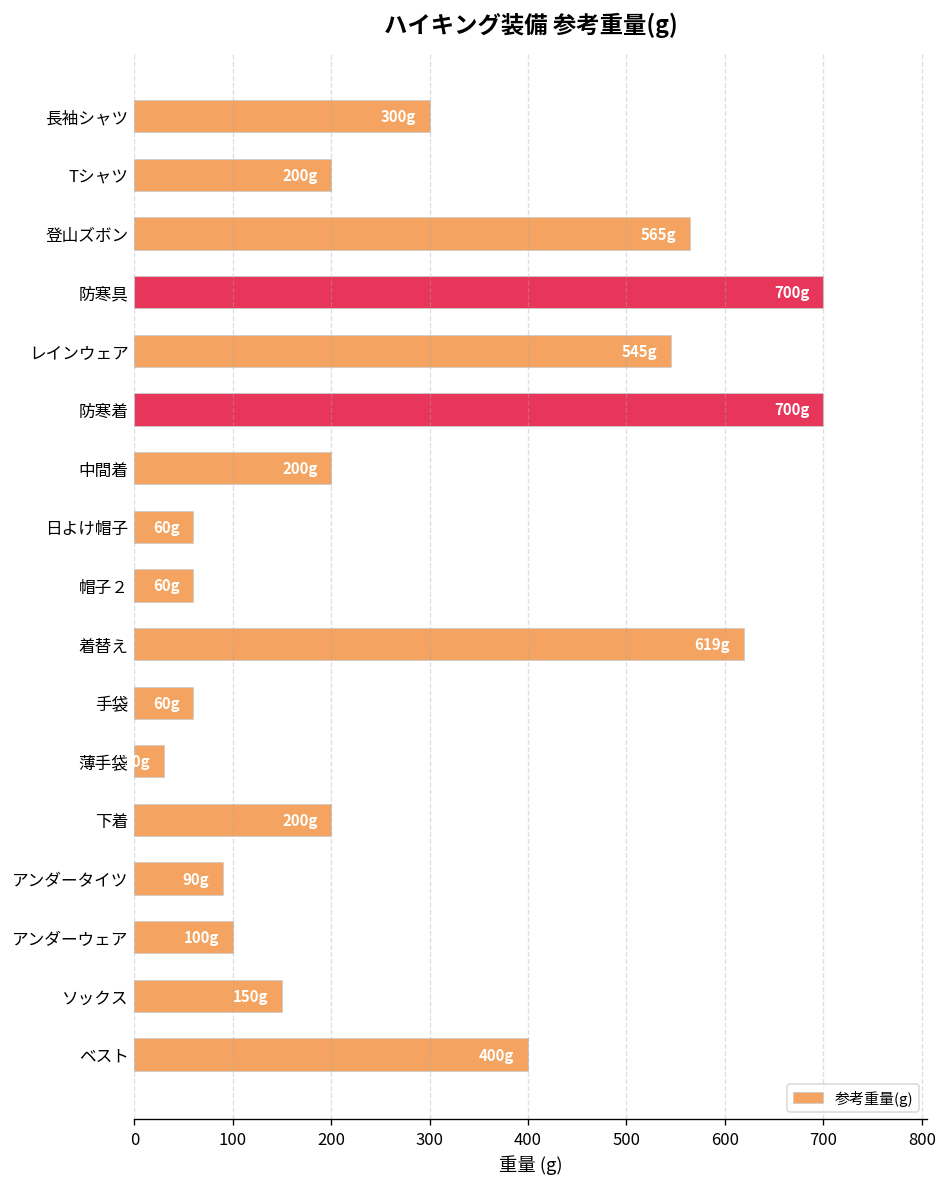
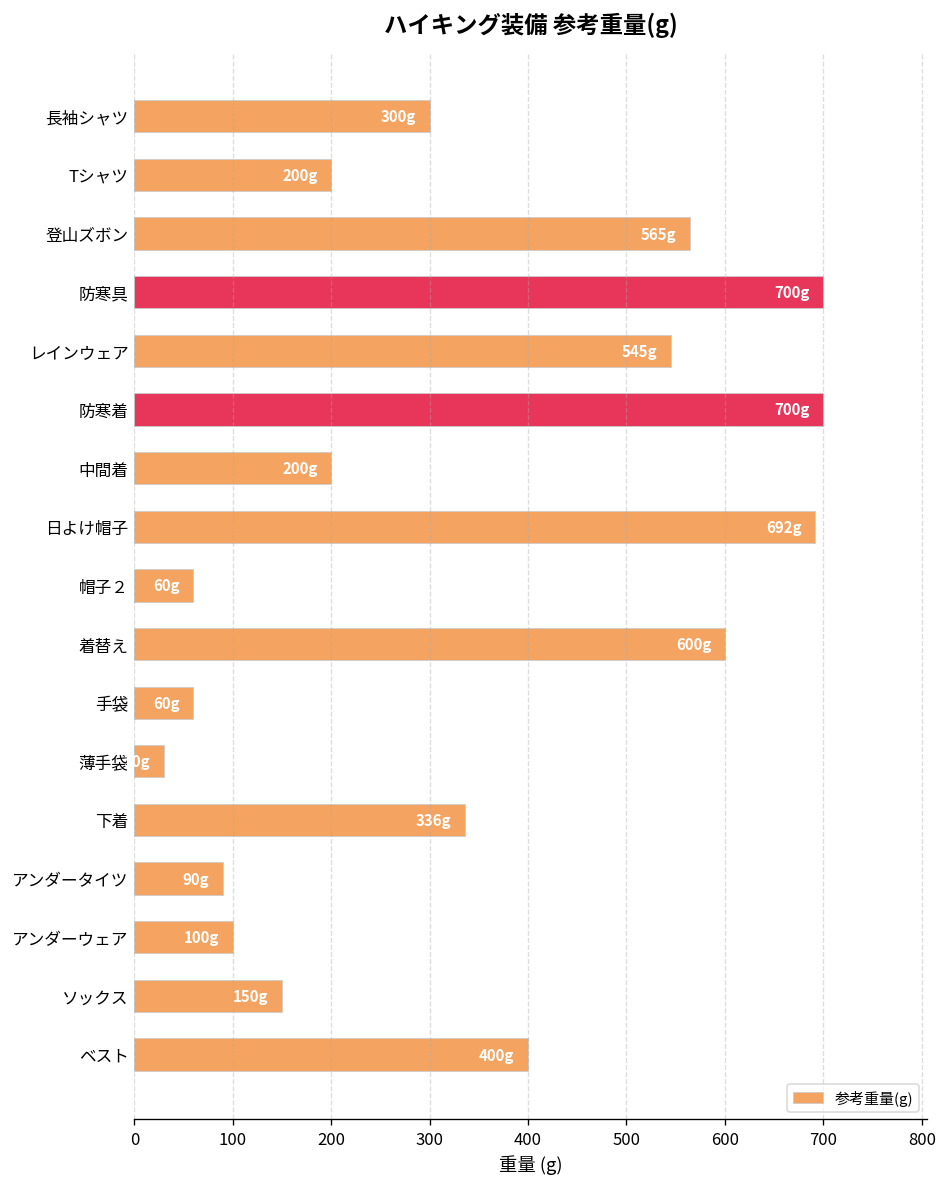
  {
    "長袖シャツ": "300g",
    "Tシャツ": "200g",
    "登山ズボン": "565g",
    "防寒具": "700g",
    "レインウェア": "545g",
    "防寒着": "700g",
    "中間着": "200g",
-   "日よけ帽子": "60g",
+   "日よけ帽子": "692g",
    "帽子２": "60g",
-   "着替え": "619g",
+   "着替え": "600g",
    "手袋": "60g",
    "薄手袋": "30g",
-   "下着": "200g",
+   "下着": "336g",
    "アンダータイツ": "90g",
    "アンダーウェア": "100g",
    "ソックス": "150g",
    "ベスト": "400g"
  }
